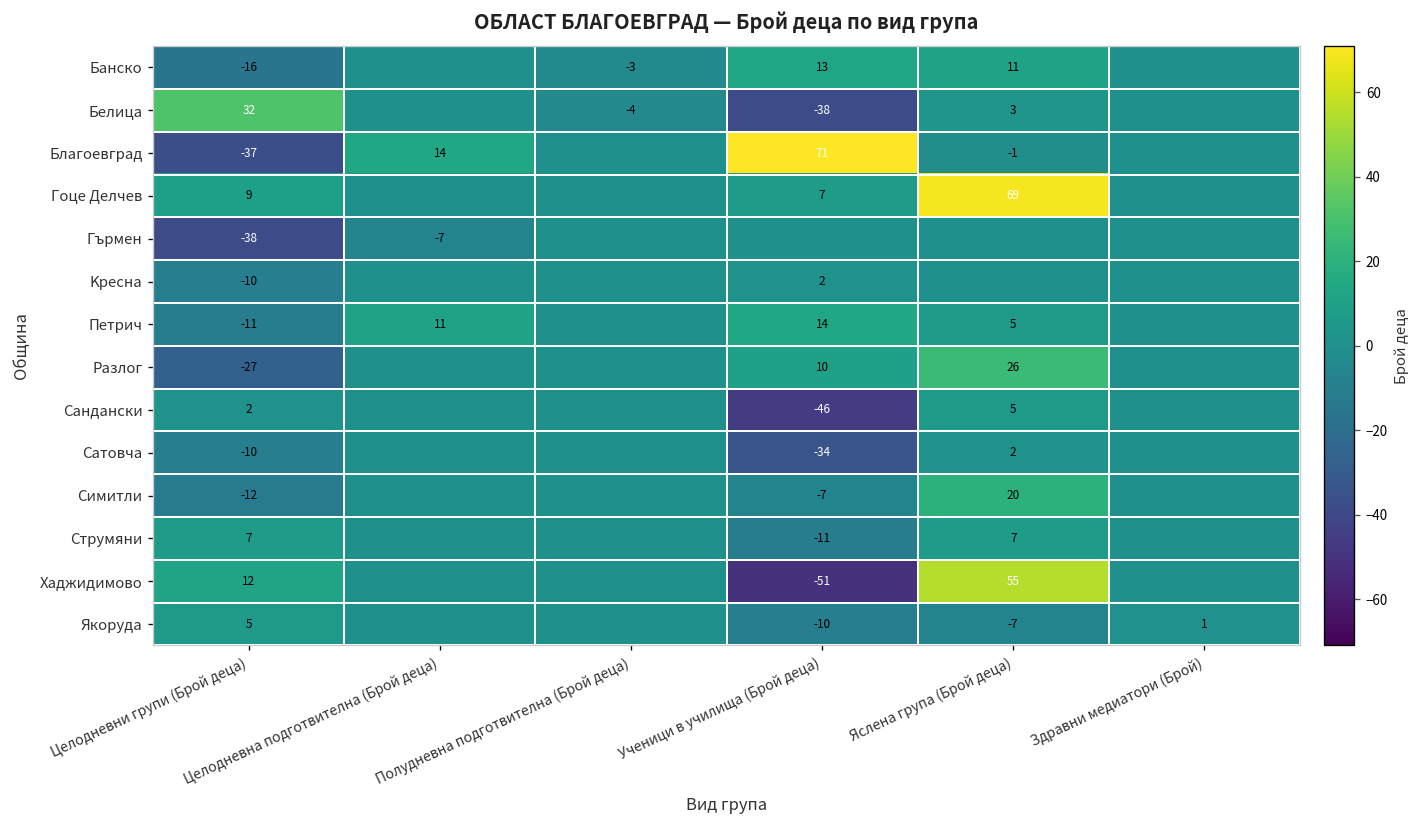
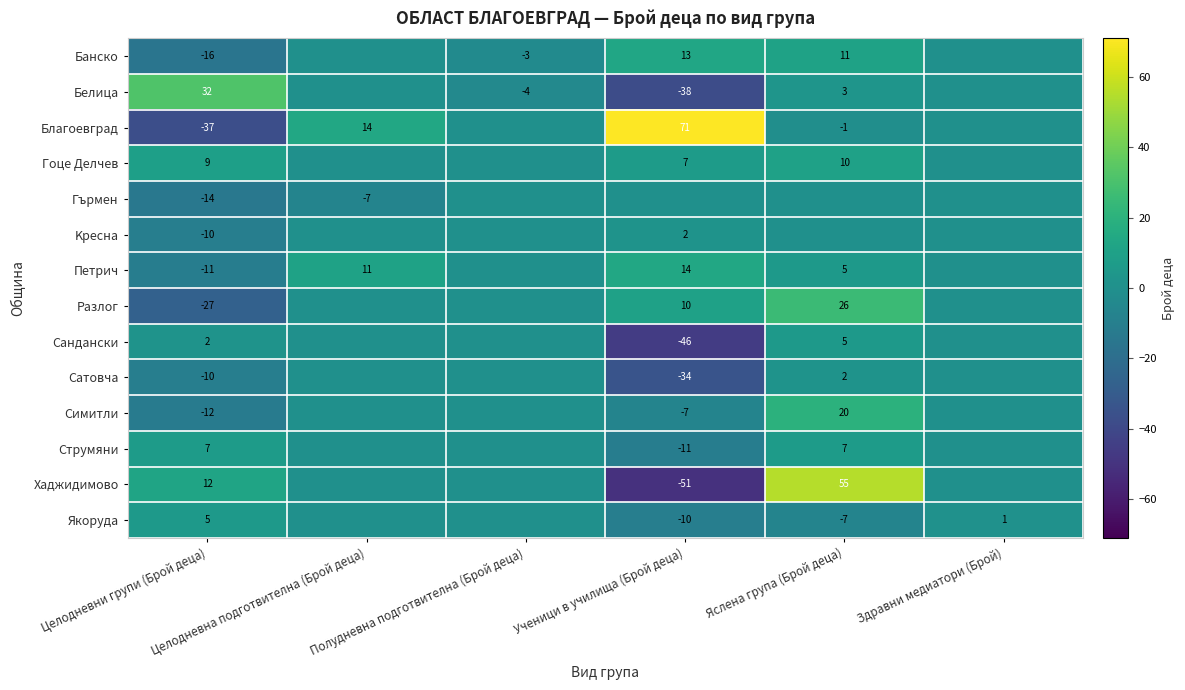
  {
    "Банско": {
      "Целодневни групи (Брой деца)": -16,
      "Полудневна подготвителна (Брой деца)": -3,
      "Ученици в училища (Брой деца)": 13,
      "Яслена група (Брой деца)": 11
    },
    "Белица": {
      "Целодневни групи (Брой деца)": 32,
      "Полудневна подготвителна (Брой деца)": -4,
      "Ученици в училища (Брой деца)": -38,
      "Яслена група (Брой деца)": 3
    },
    "Благоевград": {
      "Целодневни групи (Брой деца)": -37,
      "Целодневна подготвителна (Брой деца)": 14,
      "Ученици в училища (Брой деца)": 71,
      "Яслена група (Брой деца)": -1
    },
    "Гоце Делчев": {
      "Целодневни групи (Брой деца)": 9,
      "Ученици в училища (Брой деца)": 7,
-     "Яслена група (Брой деца)": 69
+     "Яслена група (Брой деца)": 10
    },
    "Гърмен": {
-     "Целодневни групи (Брой деца)": -38,
+     "Целодневни групи (Брой деца)": -14,
      "Целодневна подготвителна (Брой деца)": -7
    },
    "Kресна": {
      "Целодневни групи (Брой деца)": -10,
      "Ученици в училища (Брой деца)": 2
    },
    "Петрич": {
      "Целодневни групи (Брой деца)": -11,
      "Целодневна подготвителна (Брой деца)": 11,
      "Ученици в училища (Брой деца)": 14,
      "Яслена група (Брой деца)": 5
    },
    "Pазлог": {
      "Целодневни групи (Брой деца)": -27,
      "Ученици в училища (Брой деца)": 10,
      "Яслена група (Брой деца)": 26
    },
    "Cандански": {
      "Целодневни групи (Брой деца)": 2,
      "Ученици в училища (Брой деца)": -46,
      "Яслена група (Брой деца)": 5
    },
    "Cатовча": {
      "Целодневни групи (Брой деца)": -10,
      "Ученици в училища (Брой деца)": -34,
      "Яслена група (Брой деца)": 2
    },
    "Cимитли": {
      "Целодневни групи (Брой деца)": -12,
      "Ученици в училища (Брой деца)": -7,
      "Яслена група (Брой деца)": 20
    },
    "Cтрумяни": {
      "Целодневни групи (Брой деца)": 7,
      "Ученици в училища (Брой деца)": -11,
      "Яслена група (Брой деца)": 7
    },
    "Xаджидимово": {
      "Целодневни групи (Брой деца)": 12,
      "Ученици в училища (Брой деца)": -51,
      "Яслена група (Брой деца)": 55
    },
    "Якоруда": {
      "Целодневни групи (Брой деца)": 5,
      "Ученици в училища (Брой деца)": -10,
      "Яслена група (Брой деца)": -7,
      "Здравни медиатори (Брой)": 1
    }
  }
